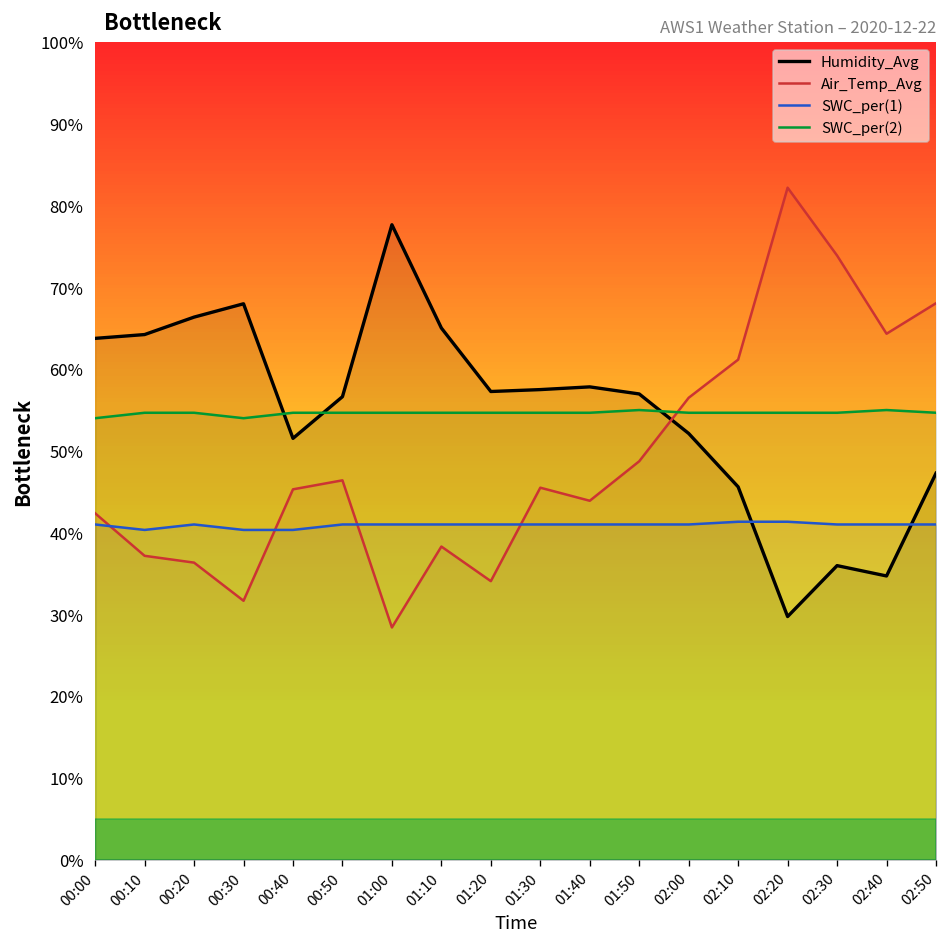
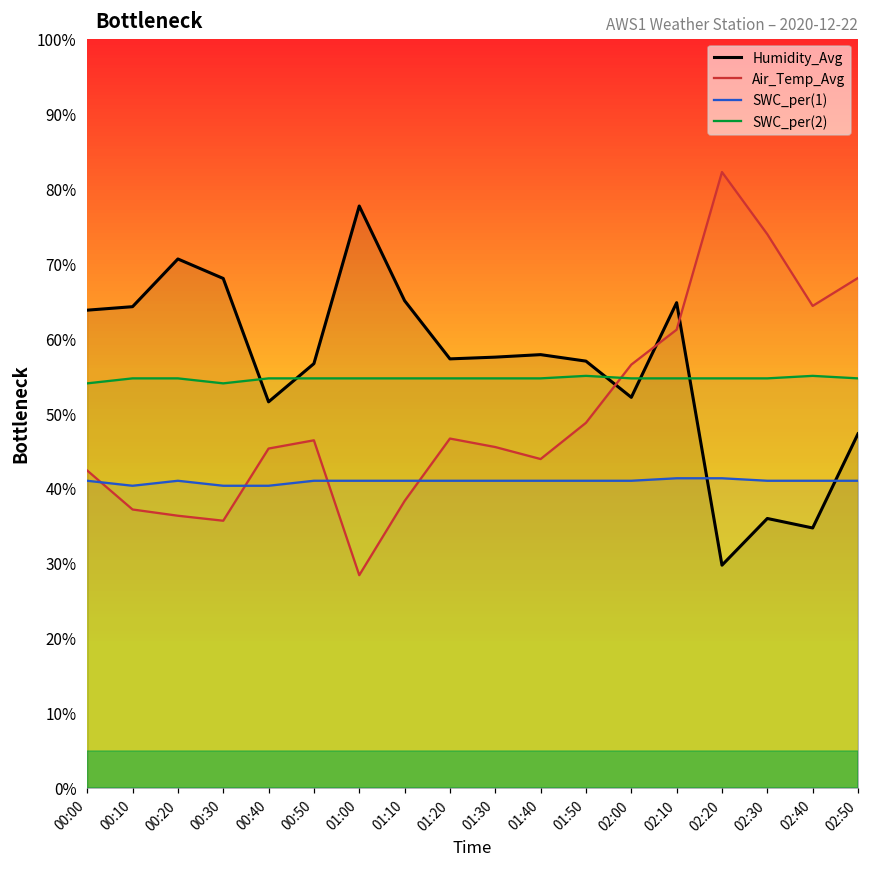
  {
    "Humidity_Avg": {
      "00:00": "64%",
      "00:10": "64%",
-     "00:20": "66%",
+     "00:20": "71%",
      "00:30": "68%",
      "00:40": "52%",
      "00:50": "57%",
      "01:00": "78%",
      "01:10": "65%",
      "01:20": "57%",
      "01:30": "57%",
      "01:40": "58%",
      "01:50": "57%",
      "02:00": "52%",
-     "02:10": "46%",
+     "02:10": "65%",
      "02:20": "30%",
      "02:30": "36%",
      "02:40": "35%",
      "02:50": "47%"
    },
    "Air_Temp_Avg": {
      "00:00": "42%",
      "00:10": "37%",
      "00:20": "36%",
-     "00:30": "32%",
+     "00:30": "36%",
      "00:40": "45%",
      "00:50": "46%",
      "01:00": "28%",
      "01:10": "38%",
-     "01:20": "34%",
+     "01:20": "47%",
      "01:30": "46%",
      "01:40": "44%",
      "01:50": "49%",
      "02:00": "56%",
      "02:10": "61%",
      "02:20": "82%",
      "02:30": "74%",
      "02:40": "64%",
      "02:50": "68%"
    },
    "SWC_per(1)": {
      "00:00": "41%",
      "00:10": "40%",
      "00:20": "41%",
      "00:30": "40%",
      "00:40": "40%",
      "00:50": "41%",
      "01:00": "41%",
      "01:10": "41%",
      "01:20": "41%",
      "01:30": "41%",
      "01:40": "41%",
      "01:50": "41%",
      "02:00": "41%",
      "02:10": "41%",
      "02:20": "41%",
      "02:30": "41%",
      "02:40": "41%",
      "02:50": "41%"
    },
    "SWC_per(2)": {
      "00:00": "54%",
      "00:10": "55%",
      "00:20": "55%",
      "00:30": "54%",
      "00:40": "55%",
      "00:50": "55%",
      "01:00": "55%",
      "01:10": "55%",
      "01:20": "55%",
      "01:30": "55%",
      "01:40": "55%",
      "01:50": "55%",
      "02:00": "55%",
      "02:10": "55%",
      "02:20": "55%",
      "02:30": "55%",
      "02:40": "55%",
      "02:50": "55%"
    }
  }
